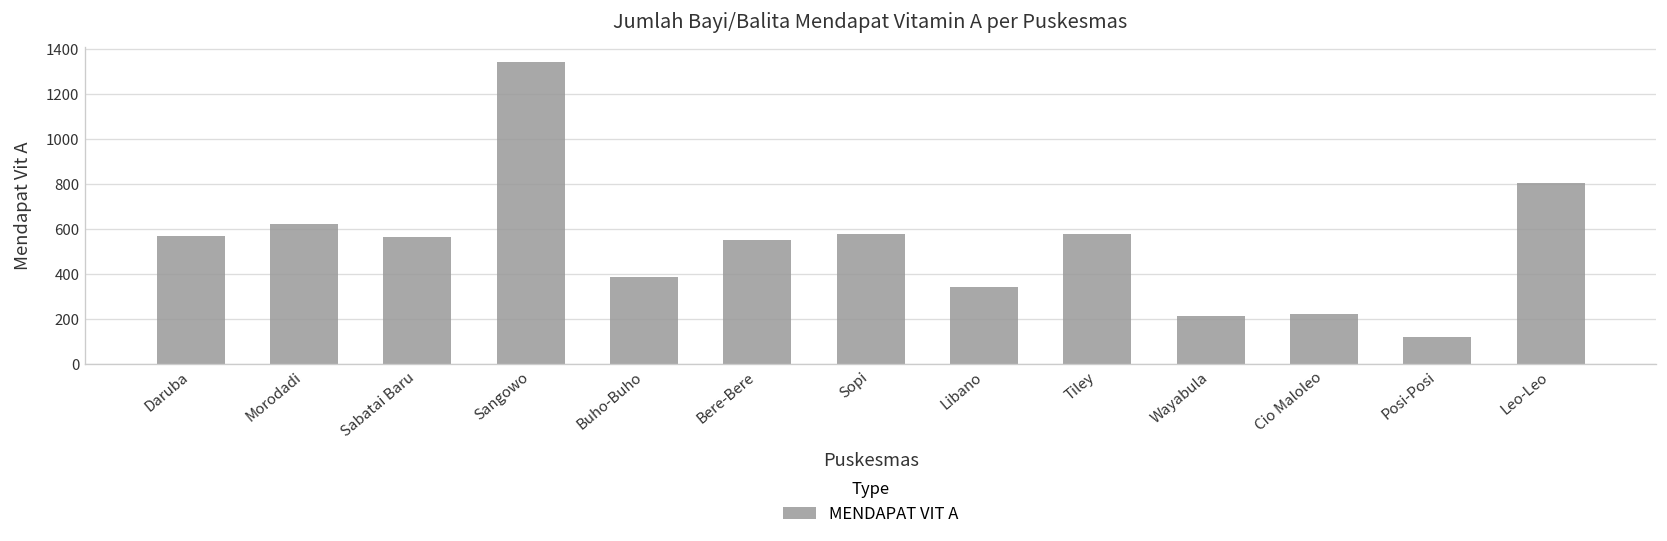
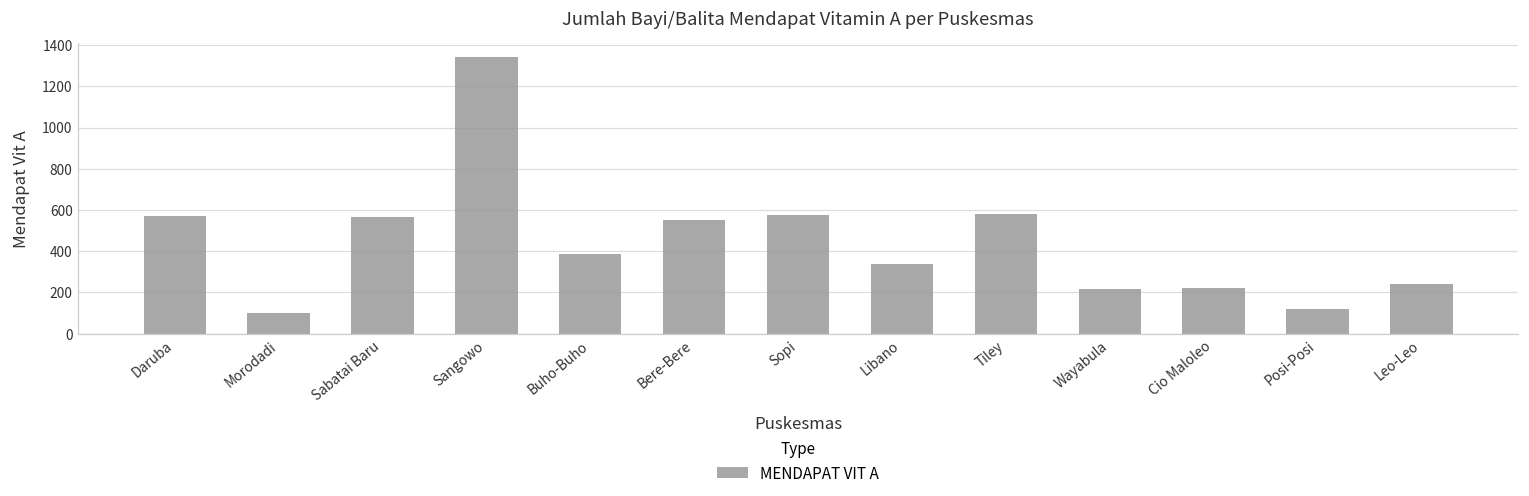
  {
    "Daruba": 570,
-   "Morodadi": 620,
+   "Morodadi": 100,
    "Sabatai Baru": 560,
    "Sangowo": 1340,
    "Buho-Buho": 390,
    "Bere-Bere": 550,
    "Sopi": 580,
    "Libano": 340,
    "Tiley": 580,
    "Wayabula": 220,
    "Cio Maloleo": 220,
    "Posi-Posi": 120,
-   "Leo-Leo": 810
+   "Leo-Leo": 240
  }
